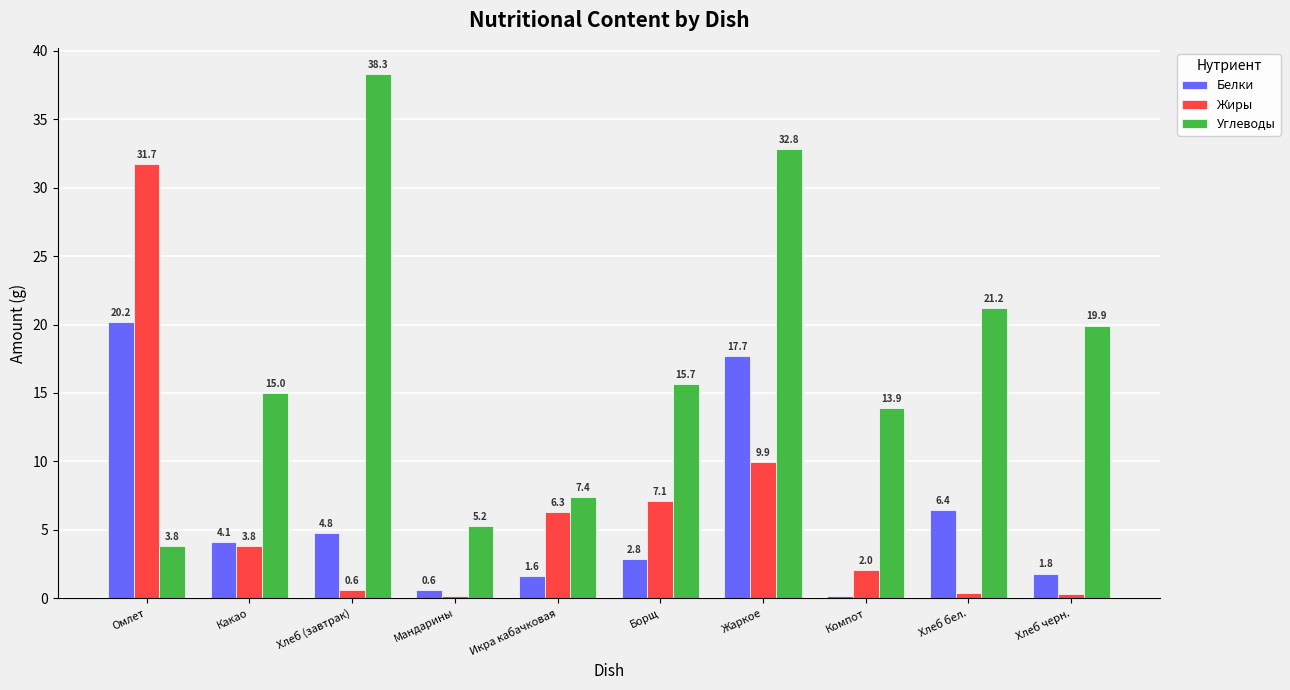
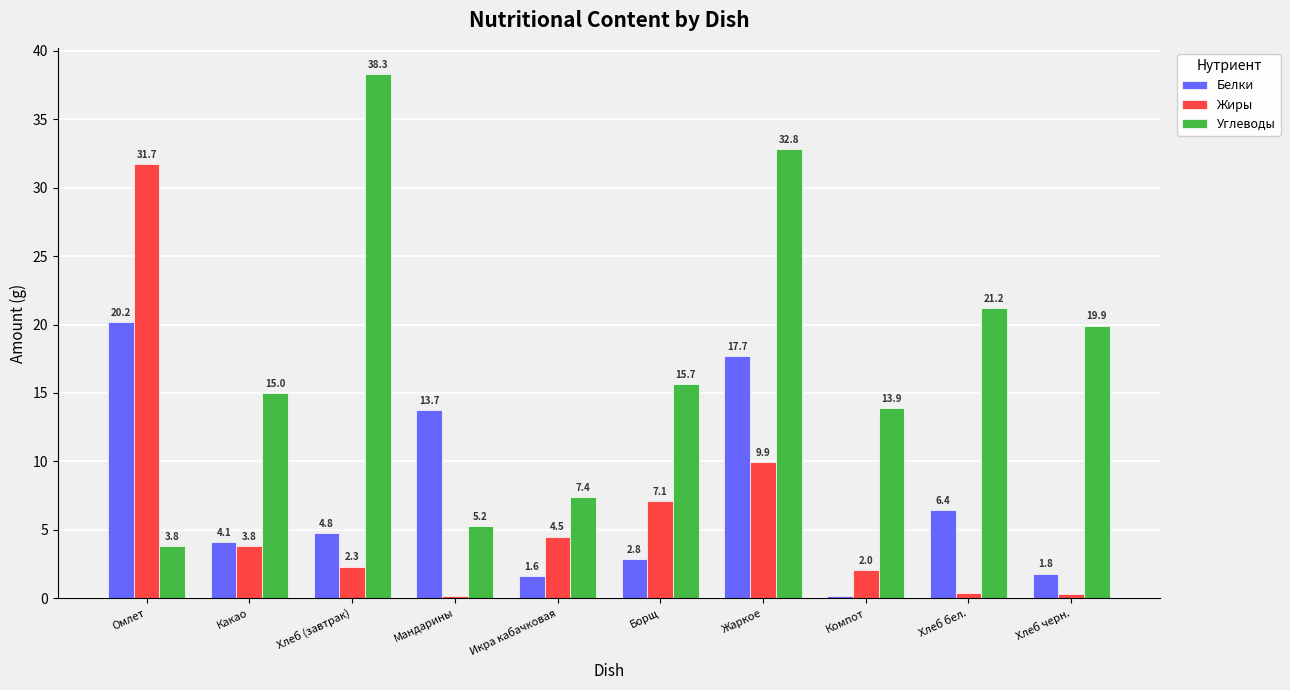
  {
    "Белки": {
      "Омлет": 20.2,
      "Какао": 4.1,
      "Хлеб (завтрак)": 4.8,
-     "Мандарины": 0.6,
+     "Мандарины": 13.7,
      "Икра кабачковая": 1.6,
      "Борщ": 2.8,
      "Жаркое": 17.7,
      "Хлеб бел.": 6.4,
      "Хлеб черн.": 1.8
    },
    "Жиры": {
      "Омлет": 31.7,
      "Какао": 3.8,
-     "Хлеб (завтрак)": 0.6,
-     "Икра кабачковая": 6.3,
+     "Хлеб (завтрак)": 2.3,
+     "Икра кабачковая": 4.5,
      "Борщ": 7.1,
      "Жаркое": 9.9,
      "Компот": 2.0
    },
    "Углеводы": {
      "Омлет": 3.8,
      "Какао": 15.0,
      "Хлеб (завтрак)": 38.3,
      "Мандарины": 5.2,
      "Икра кабачковая": 7.4,
      "Борщ": 15.7,
      "Жаркое": 32.8,
      "Компот": 13.9,
      "Хлеб бел.": 21.2,
      "Хлеб черн.": 19.9
    }
  }
